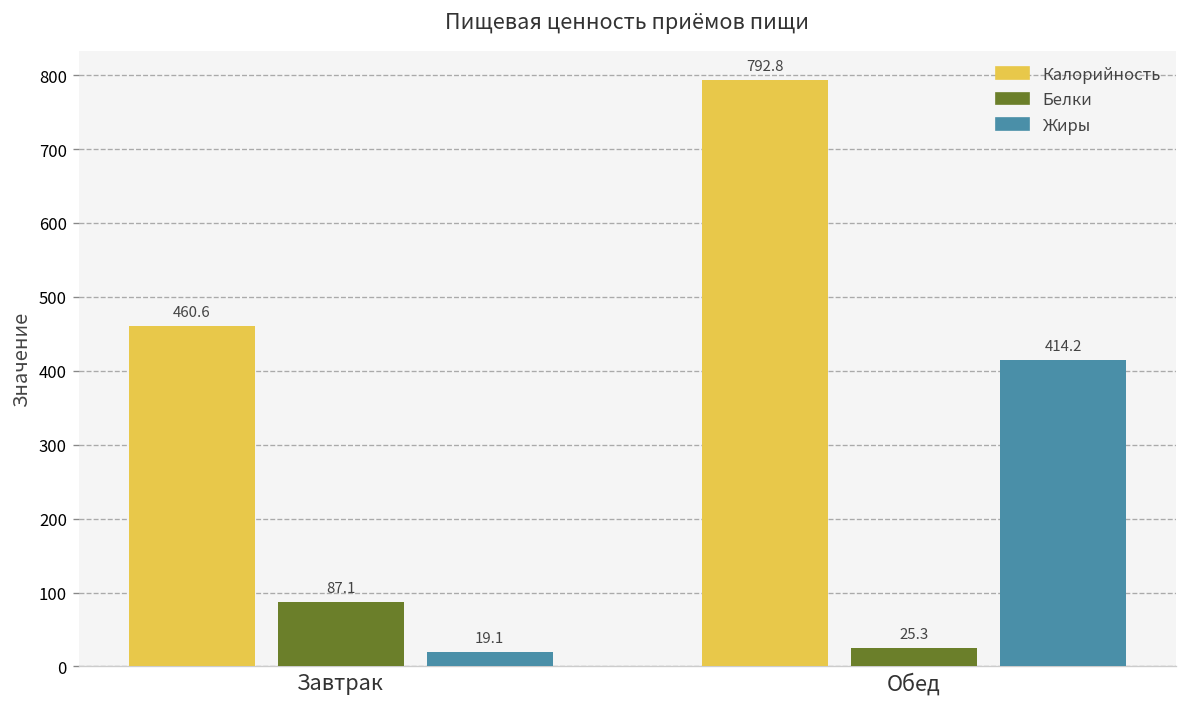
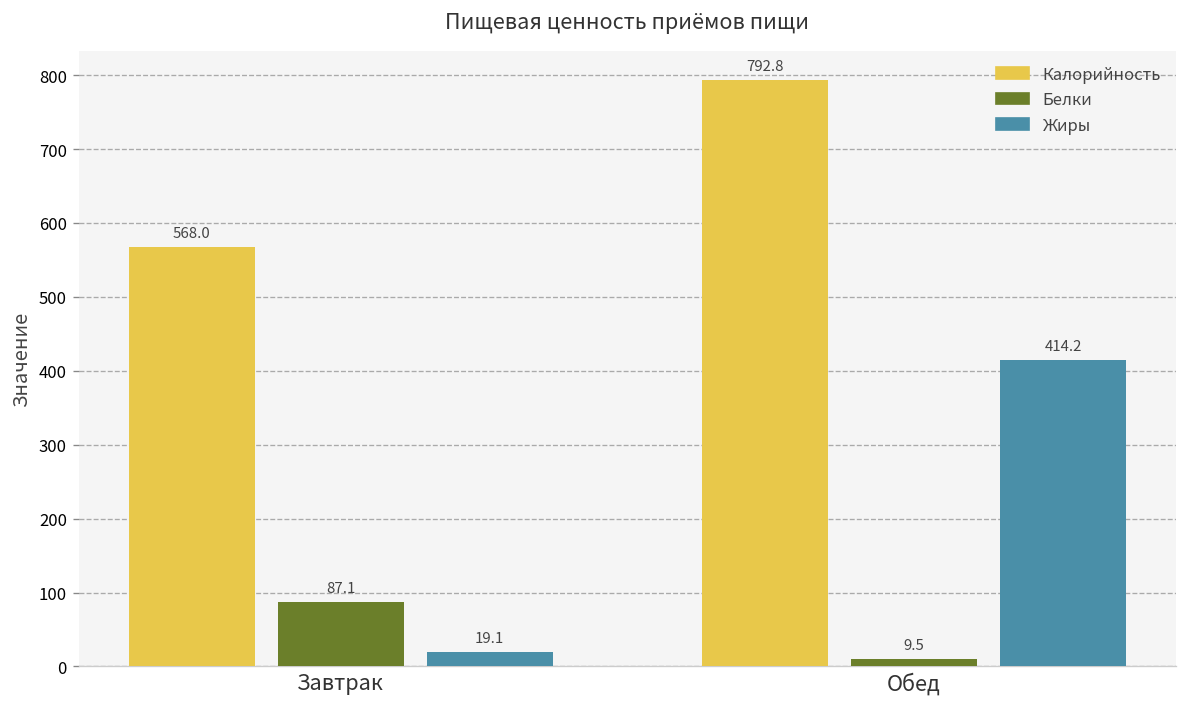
  {
    "Калорийность": {
-     "Завтрак": 460.6,
+     "Завтрак": 568.0,
      "Обед": 792.8
    },
    "Белки": {
      "Завтрак": 87.1,
-     "Обед": 25.3
+     "Обед": 9.5
    },
    "Жиры": {
      "Завтрак": 19.1,
      "Обед": 414.2
    }
  }
